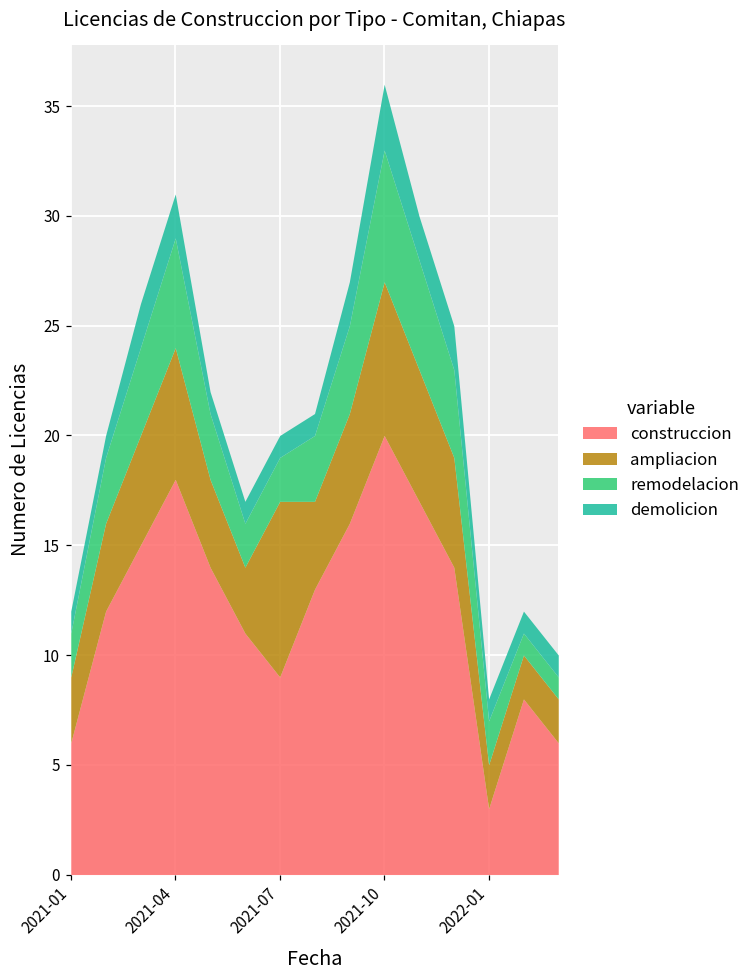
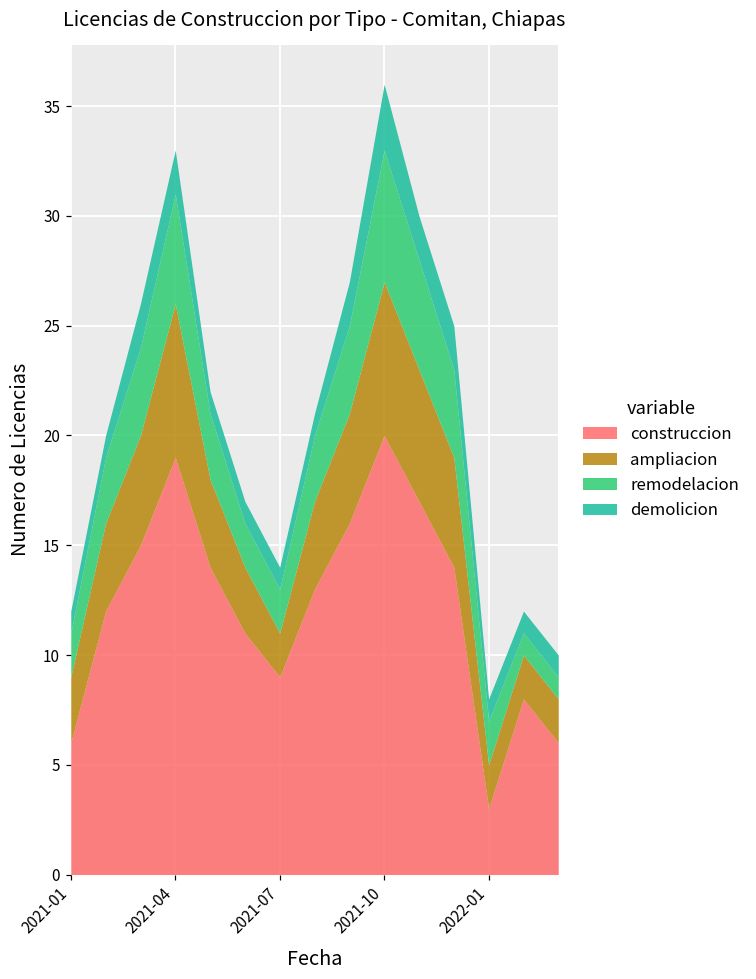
  {
    "construccion": {
      "2021-01": 6,
-     "2021-04": 18,
+     "2021-04": 19,
      "2021-07": 9,
      "2021-10": 20,
      "2022-01": 3
    },
    "ampliacion": {
      "2021-01": 3,
-     "2021-04": 6,
-     "2021-07": 8,
+     "2021-04": 7,
+     "2021-07": 2,
      "2021-10": 7,
      "2022-01": 2
    }
  }
